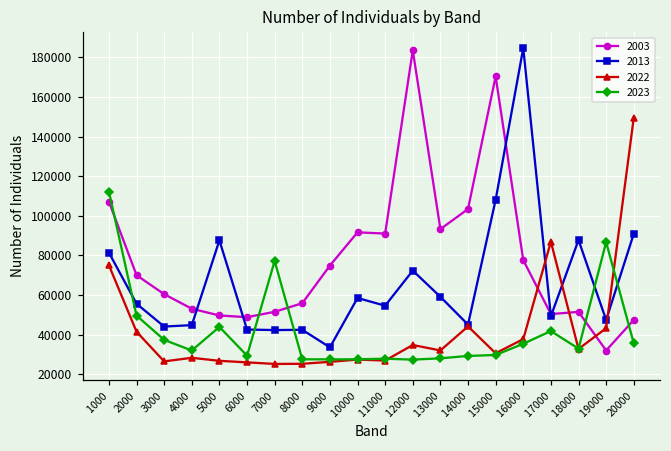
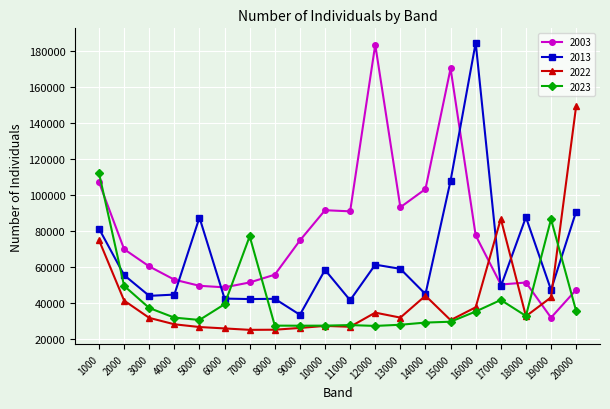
  {
    "2003": {
      "1000": 107000,
      "2000": 70000,
      "3000": 60000,
      "4000": 53000,
      "5000": 50000,
      "6000": 49000,
      "7000": 52000,
      "8000": 56000,
      "9000": 75000,
      "10000": 92000,
      "11000": 91000,
      "12000": 184000,
      "13000": 93000,
      "14000": 103000,
      "15000": 170000,
      "16000": 78000,
      "18000": 51000,
      "19000": 32000,
      "20000": 47000
    },
    "2013": {
      "1000": 81000,
      "2000": 56000,
      "3000": 44000,
      "4000": 45000,
      "5000": 88000,
      "6000": 43000,
      "7000": 42000,
      "8000": 42000,
      "9000": 34000,
      "10000": 58000,
-     "11000": 55000,
-     "12000": 72000,
+     "11000": 42000,
+     "12000": 61000,
      "13000": 59000,
      "15000": 108000,
      "16000": 185000,
      "18000": 88000,
      "19000": 47000,
      "20000": 91000
    },
    "2022": {
      "1000": 75000,
      "2000": 41000,
-     "3000": 26000,
+     "3000": 32000,
      "4000": 28000,
      "5000": 27000,
      "6000": 26000,
      "7000": 25000,
      "8000": 25000,
      "12000": 35000,
      "13000": 32000,
      "16000": 38000,
      "17000": 87000,
      "19000": 43000,
      "20000": 149000
    },
    "2023": {
      "1000": 112000,
      "2000": 50000,
      "3000": 37000,
      "4000": 32000,
-     "5000": 44000,
-     "6000": 29000,
+     "5000": 31000,
+     "6000": 39000,
      "7000": 77000,
      "8000": 28000,
      "12000": 27000,
      "13000": 28000,
      "14000": 29000,
      "16000": 35000,
      "17000": 42000,
      "19000": 87000,
      "20000": 36000
    }
  }
